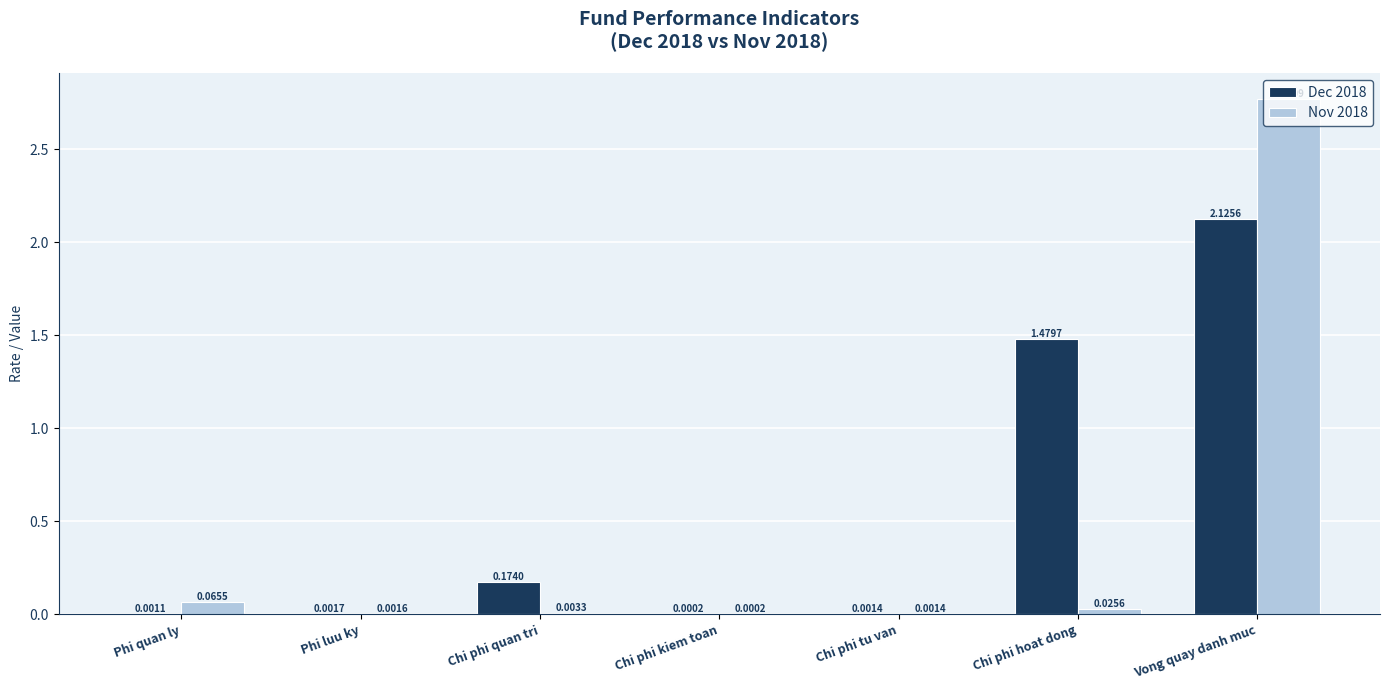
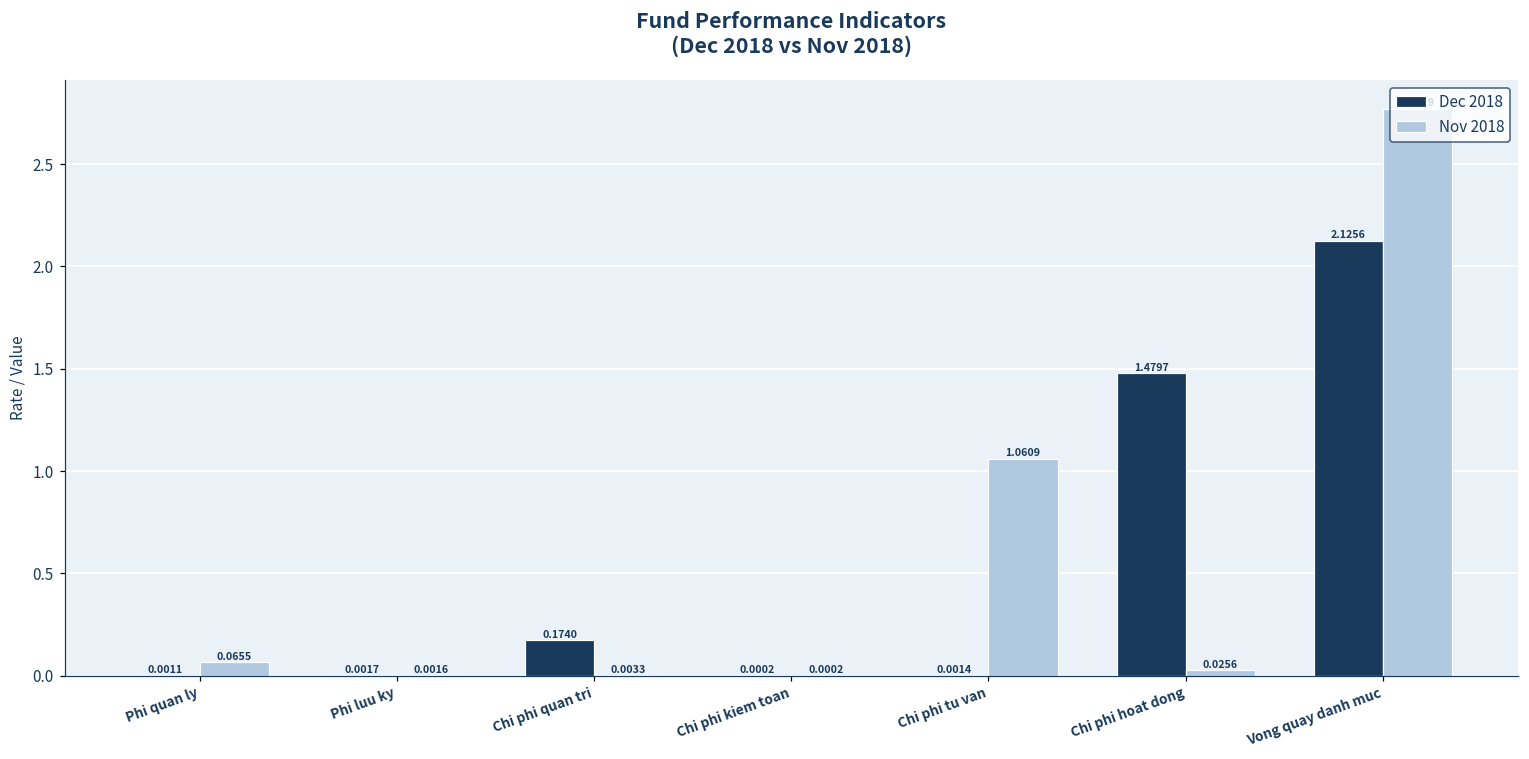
  {
    "Dec 2018": {
      "Phi quan ly": 0.0011,
      "Phi luu ky": 0.0017,
      "Chi phi quan tri": 0.1740,
      "Chi phi kiem toan": 0.0002,
      "Chi phi tu van": 0.0014,
      "Chi phi hoat dong": 1.4797,
      "Vong quay danh muc": 2.1256
    },
    "Nov 2018": {
      "Phi quan ly": 0.0655,
      "Phi luu ky": 0.0016,
      "Chi phi quan tri": 0.0033,
      "Chi phi kiem toan": 0.0002,
-     "Chi phi tu van": 0.0014,
+     "Chi phi tu van": 1.0609,
      "Chi phi hoat dong": 0.0256
    }
  }
